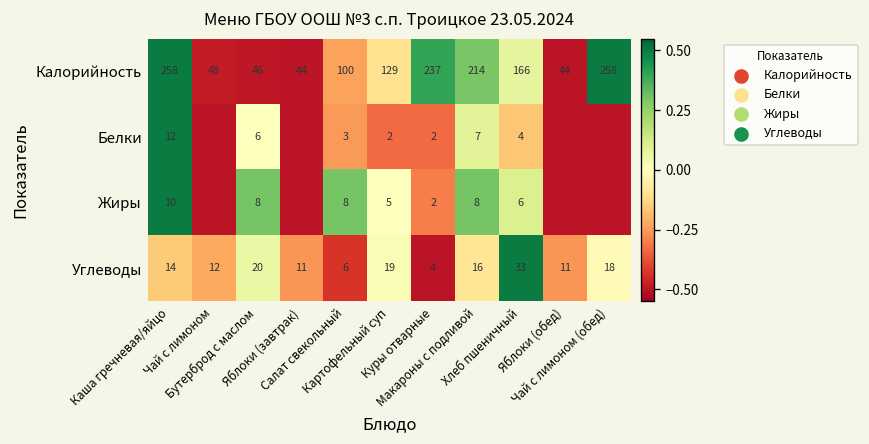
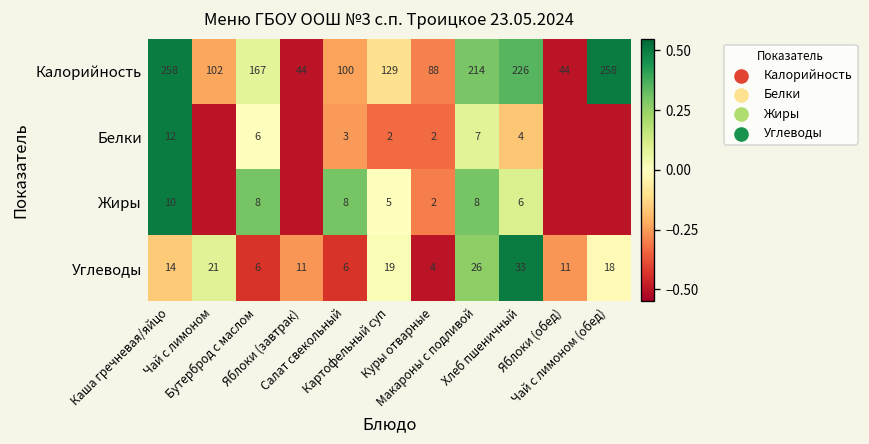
  {
    "Калорийность": {
      "Каша гречневая/яйцо": 258,
-     "Чай с лимоном": 48,
-     "Бутерброд с маслом": 46,
+     "Чай с лимоном": 102,
+     "Бутерброд с маслом": 167,
      "Яблоки (завтрак)": 44,
      "Салат свекольный": 100,
      "Картофельный суп": 129,
-     "Куры отварные": 237,
+     "Куры отварные": 88,
      "Макароны с подливой": 214,
-     "Хлеб пшеничный": 166,
+     "Хлеб пшеничный": 226,
      "Яблоки (обед)": 44,
      "Чай с лимоном (обед)": 258
    },
    "Белки": {
      "Каша гречневая/яйцо": 12,
      "Бутерброд с маслом": 6,
      "Салат свекольный": 3,
      "Картофельный суп": 2,
      "Куры отварные": 2,
      "Макароны с подливой": 7,
      "Хлеб пшеничный": 4
    },
    "Жиры": {
      "Каша гречневая/яйцо": 10,
      "Бутерброд с маслом": 8,
      "Салат свекольный": 8,
      "Картофельный суп": 5,
      "Куры отварные": 2,
      "Макароны с подливой": 8,
      "Хлеб пшеничный": 6
    },
    "Углеводы": {
      "Каша гречневая/яйцо": 14,
-     "Чай с лимоном": 12,
-     "Бутерброд с маслом": 20,
+     "Чай с лимоном": 21,
+     "Бутерброд с маслом": 6,
      "Яблоки (завтрак)": 11,
      "Салат свекольный": 6,
      "Картофельный суп": 19,
      "Куры отварные": 4,
-     "Макароны с подливой": 16,
+     "Макароны с подливой": 26,
      "Хлеб пшеничный": 33,
      "Яблоки (обед)": 11,
      "Чай с лимоном (обед)": 18
    }
  }
